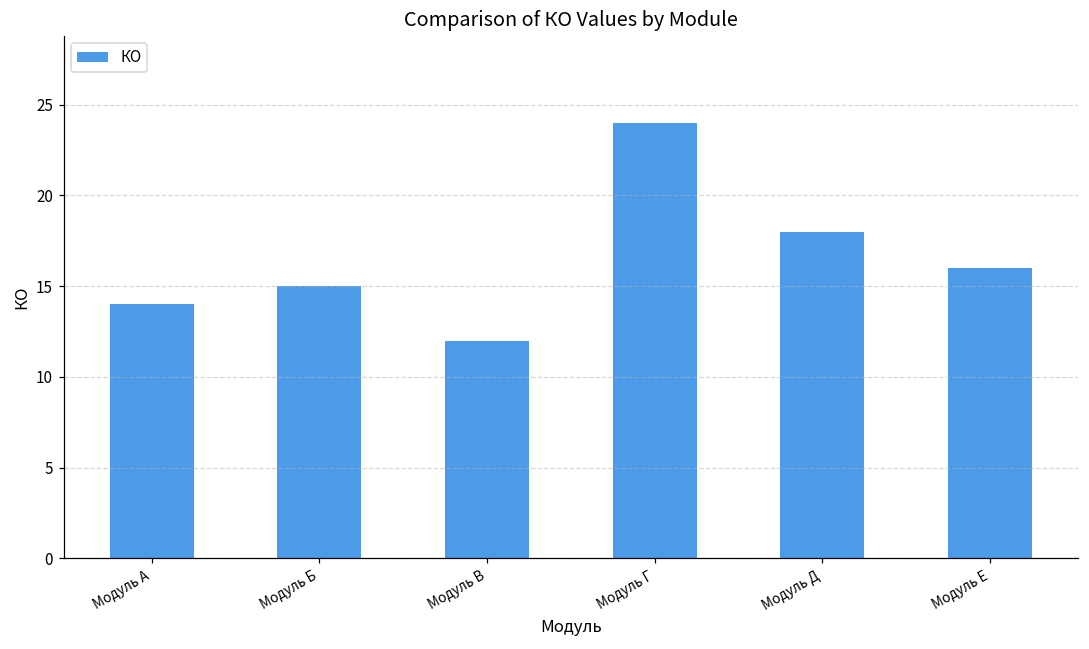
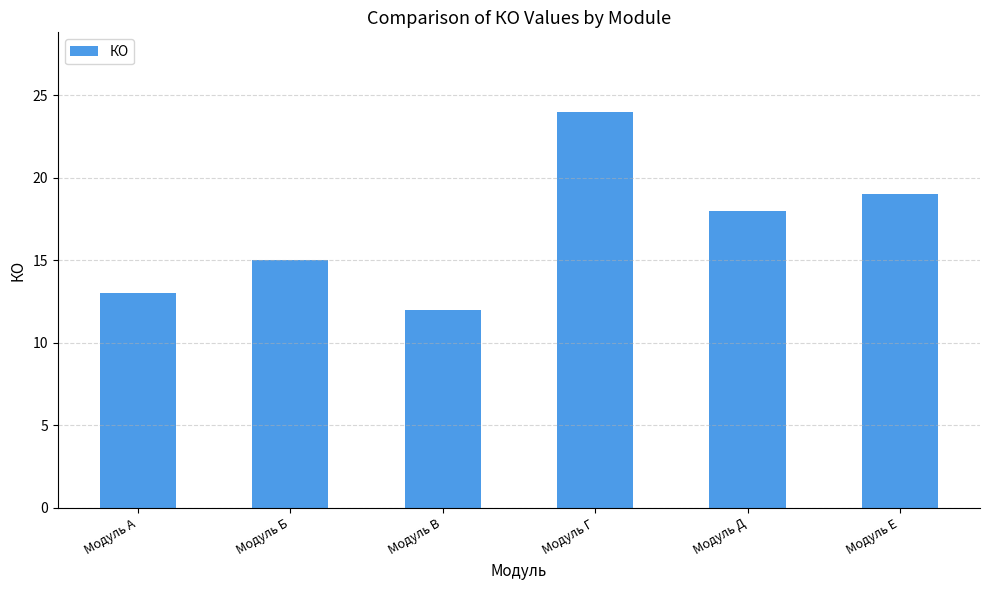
  {
-   "Модуль А": 14,
+   "Модуль А": 13,
    "Модуль Б": 15,
    "Модуль В": 12,
    "Модуль Г": 24,
    "Модуль Д": 18,
-   "Модуль Е": 16
+   "Модуль Е": 19
  }
